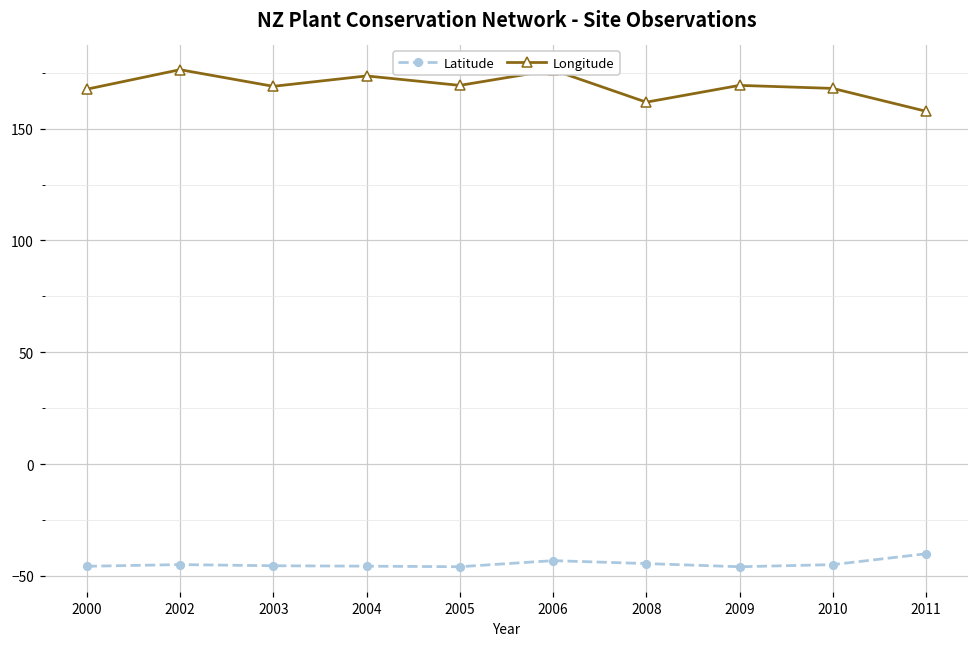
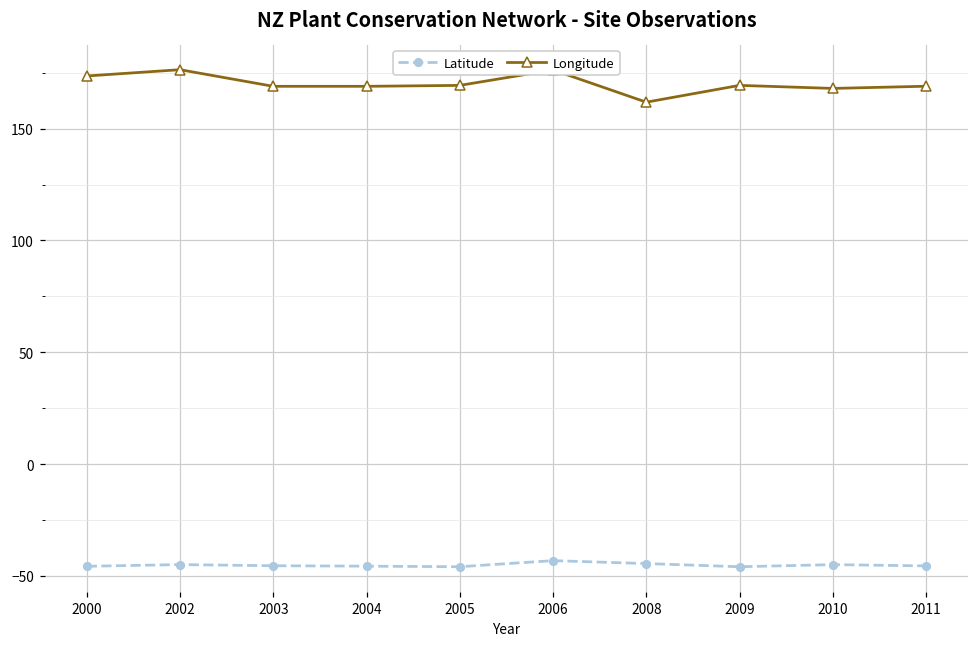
  {
    "Latitude": {
      "2000": -46,
      "2002": -45,
      "2003": -45,
      "2004": -46,
      "2005": -46,
      "2006": -43,
      "2008": -44,
      "2009": -46,
      "2010": -45,
-     "2011": -40
+     "2011": -46
    },
    "Longitude": {
-     "2000": 168,
+     "2000": 174,
      "2002": 176,
      "2003": 169,
-     "2004": 174,
+     "2004": 169,
      "2005": 169,
      "2008": 162,
      "2009": 169,
      "2010": 168,
-     "2011": 158
+     "2011": 169
    }
  }
